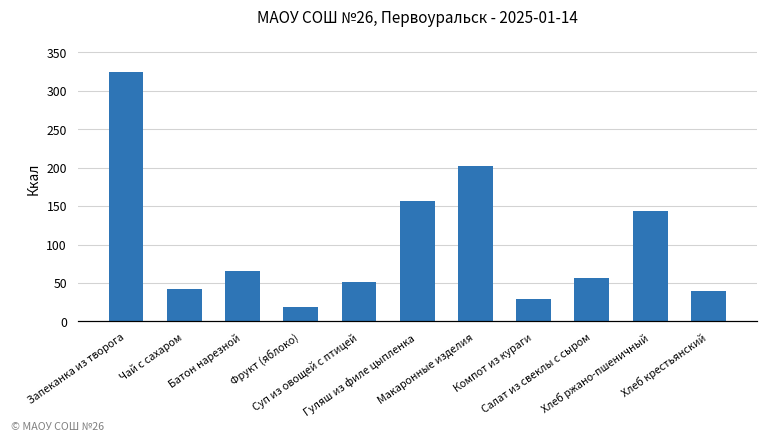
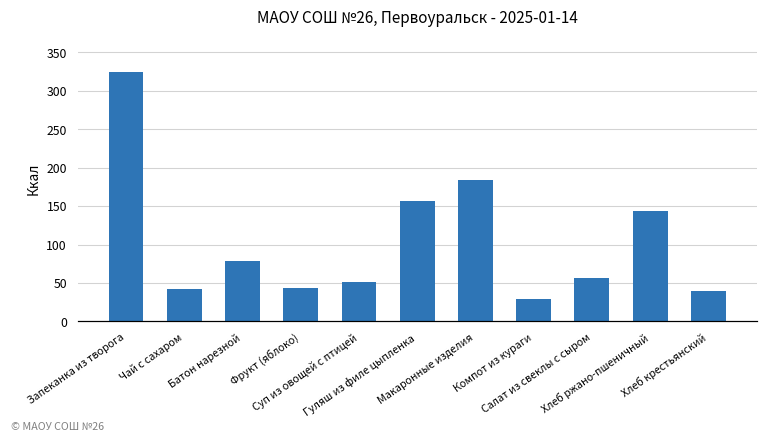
  {
    "Запеканка из творога": 320,
    "Чай с сахаром": 40,
-   "Батон нарезной": 70,
-   "Фрукт (яблоко)": 20,
+   "Батон нарезной": 80,
+   "Фрукт (яблоко)": 40,
    "Суп из овощей с птицей": 50,
    "Гуляш из филе цыпленка": 160,
-   "Макаронные изделия": 200,
+   "Макаронные изделия": 180,
    "Компот из кураги": 30,
    "Салат из свеклы с сыром": 60,
    "Хлеб ржано-пшеничный": 140,
    "Хлеб крестьянский": 40
  }
